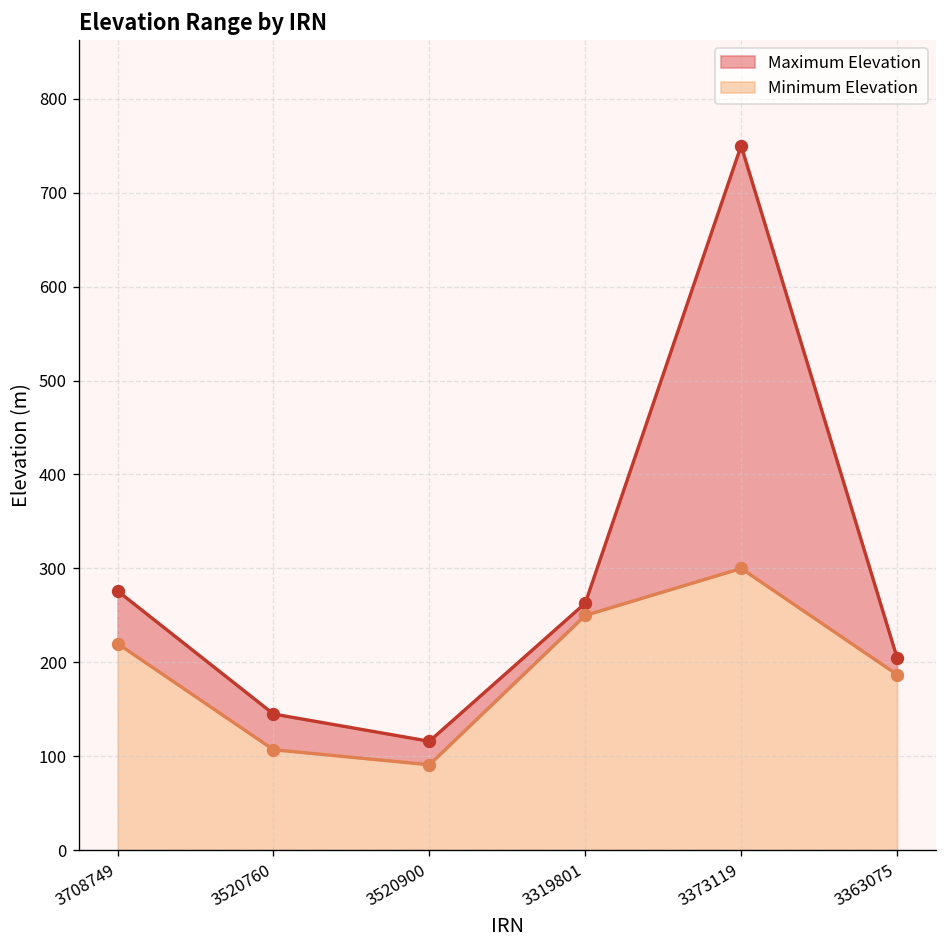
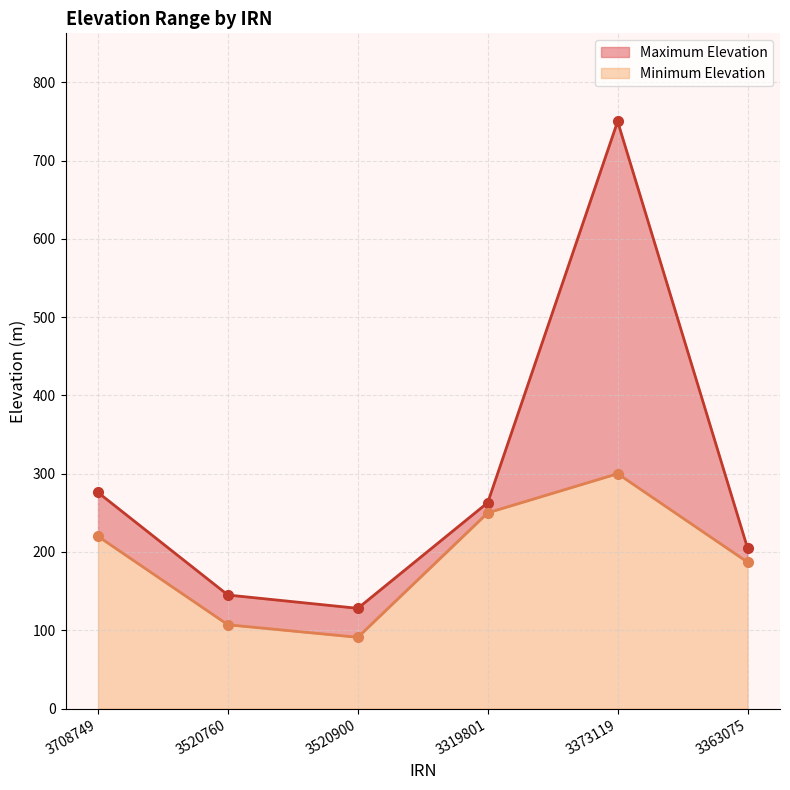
  {
    "Maximum Elevation": {
      "3708749": 280,
      "3520760": 150,
-     "3520900": 120,
+     "3520900": 130,
      "3319801": 260,
      "3373119": 750,
      "3363075": 210
    },
    "Minimum Elevation": {
      "3708749": 220,
      "3520760": 110,
      "3520900": 90,
      "3319801": 250,
      "3373119": 300,
      "3363075": 190
    }
  }
